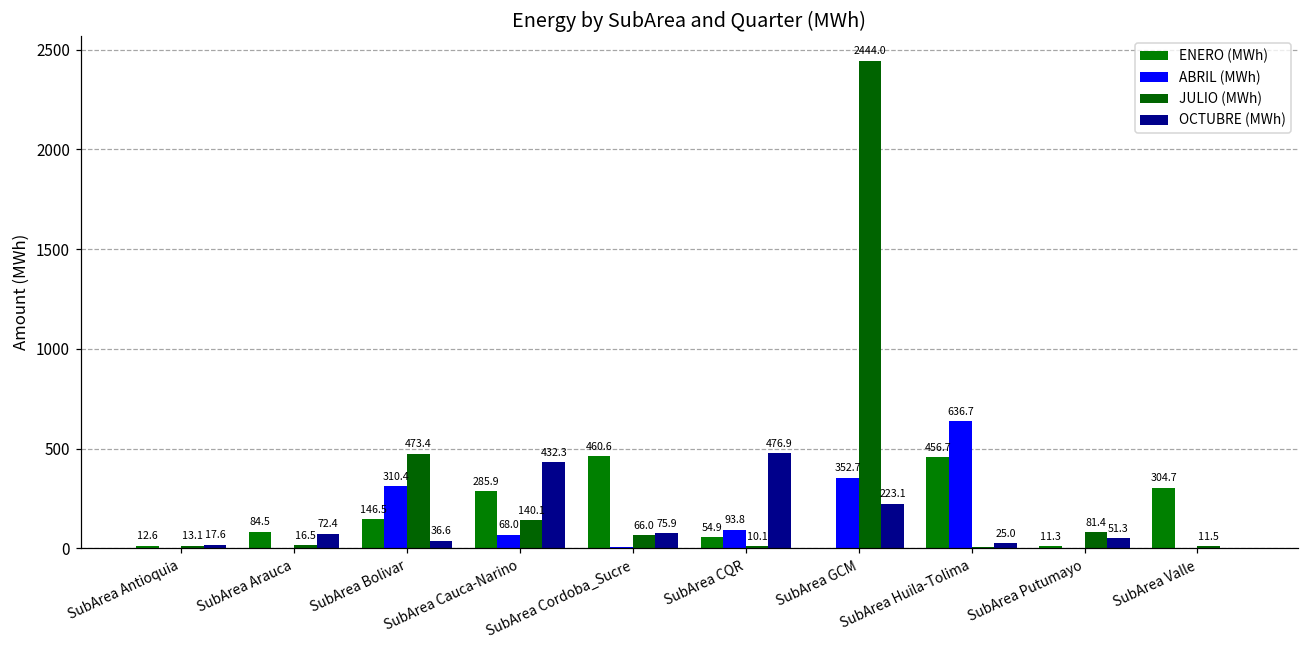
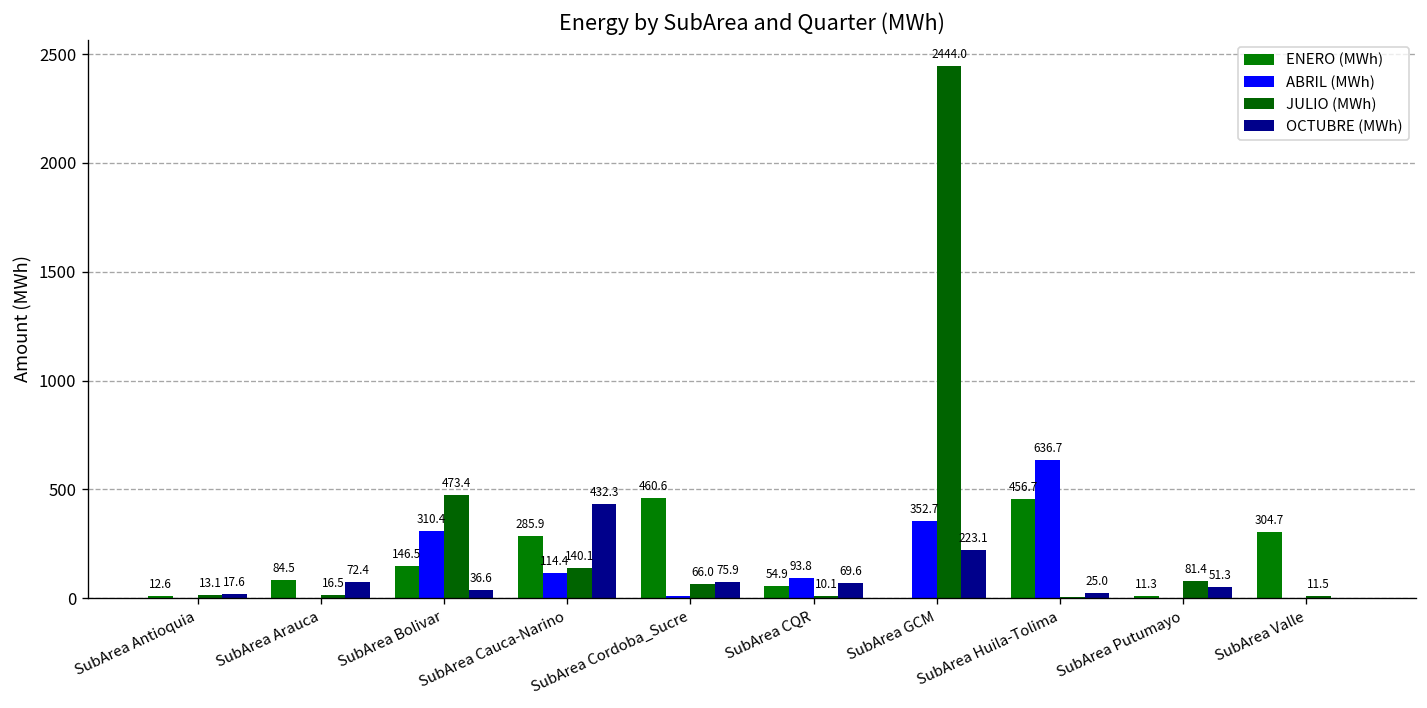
  {
    "ABRIL (MWh)": {
      "SubArea Bolivar": 310.4,
-     "SubArea Cauca-Narino": 68.0,
+     "SubArea Cauca-Narino": 114.4,
      "SubArea CQR": 93.8,
      "SubArea GCM": 352.7,
      "SubArea Huila-Tolima": 636.7
    },
    "OCTUBRE (MWh)": {
      "SubArea Antioquia": 17.6,
      "SubArea Arauca": 72.4,
      "SubArea Bolivar": 36.6,
      "SubArea Cauca-Narino": 432.3,
      "SubArea Cordoba_Sucre": 75.9,
-     "SubArea CQR": 476.9,
+     "SubArea CQR": 69.6,
      "SubArea GCM": 223.1,
      "SubArea Huila-Tolima": 25.0,
      "SubArea Putumayo": 51.3
    }
  }
